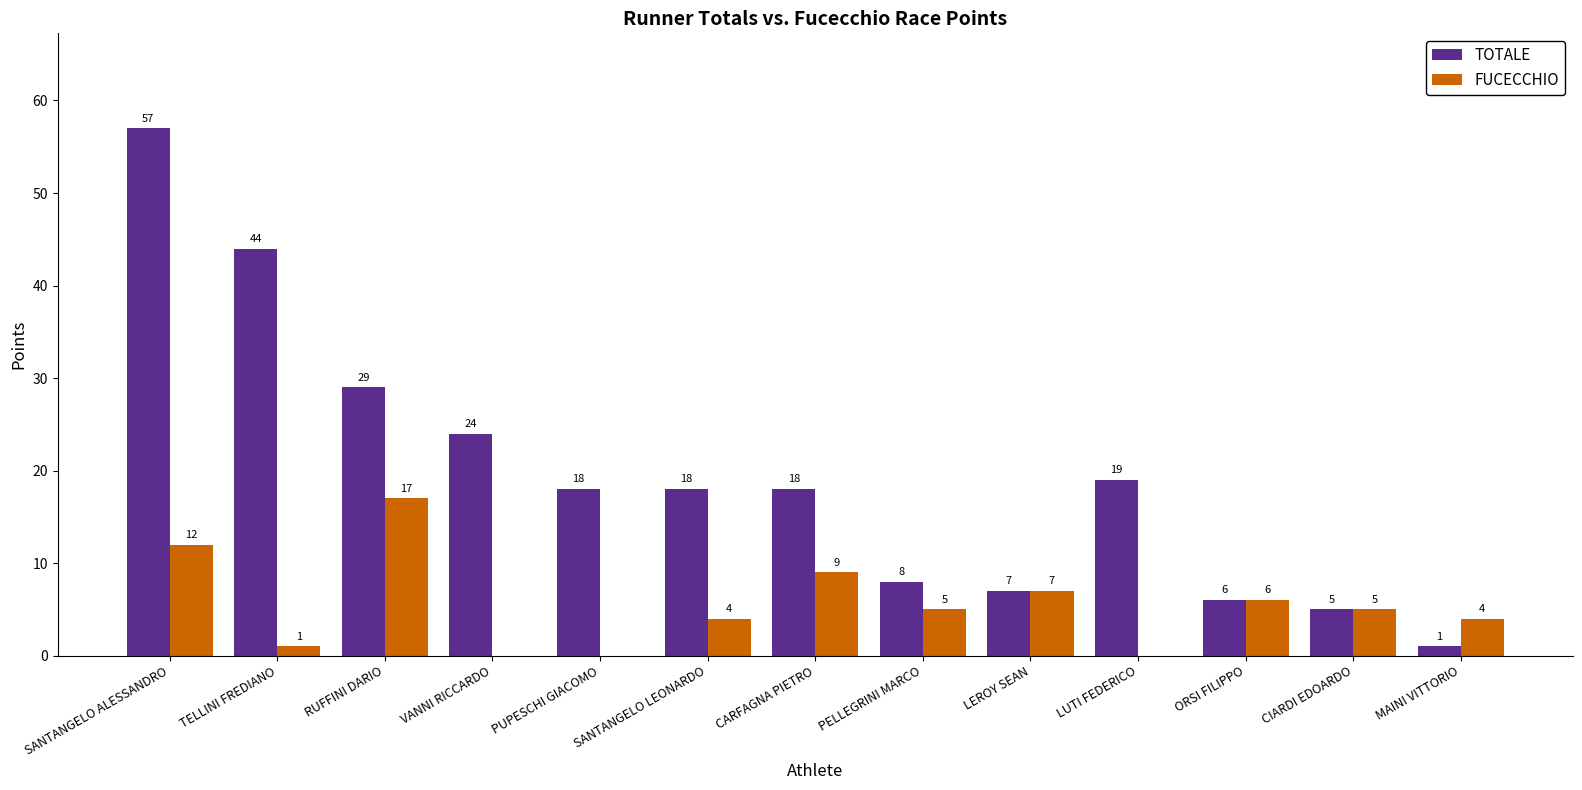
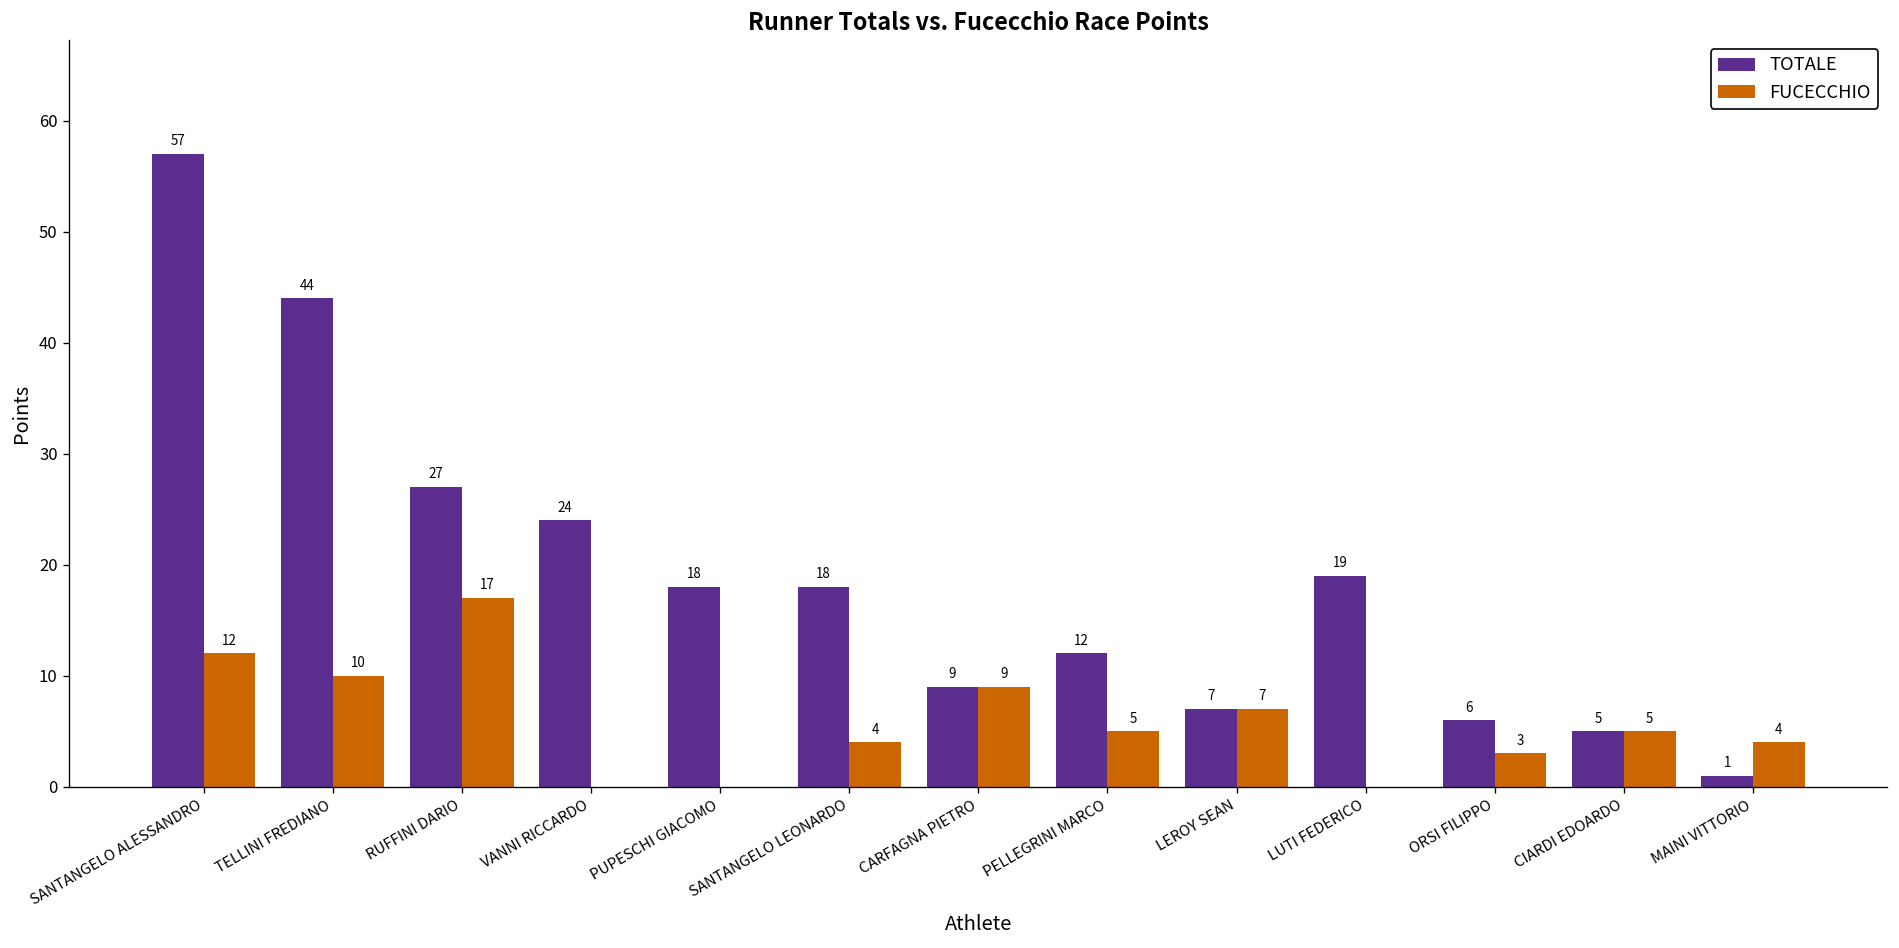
  {
    "TOTALE": {
      "SANTANGELO ALESSANDRO": 57,
      "TELLINI FREDIANO": 44,
-     "RUFFINI DARIO": 29,
+     "RUFFINI DARIO": 27,
      "VANNI RICCARDO": 24,
      "PUPESCHI GIACOMO": 18,
      "SANTANGELO LEONARDO": 18,
-     "CARFAGNA PIETRO": 18,
-     "PELLEGRINI MARCO": 8,
+     "CARFAGNA PIETRO": 9,
+     "PELLEGRINI MARCO": 12,
      "LEROY SEAN": 7,
      "LUTI FEDERICO": 19,
      "ORSI FILIPPO": 6,
      "CIARDI EDOARDO": 5,
      "MAINI VITTORIO": 1
    },
    "FUCECCHIO": {
      "SANTANGELO ALESSANDRO": 12,
-     "TELLINI FREDIANO": 1,
+     "TELLINI FREDIANO": 10,
      "RUFFINI DARIO": 17,
      "SANTANGELO LEONARDO": 4,
      "CARFAGNA PIETRO": 9,
      "PELLEGRINI MARCO": 5,
      "LEROY SEAN": 7,
-     "ORSI FILIPPO": 6,
+     "ORSI FILIPPO": 3,
      "CIARDI EDOARDO": 5,
      "MAINI VITTORIO": 4
    }
  }
